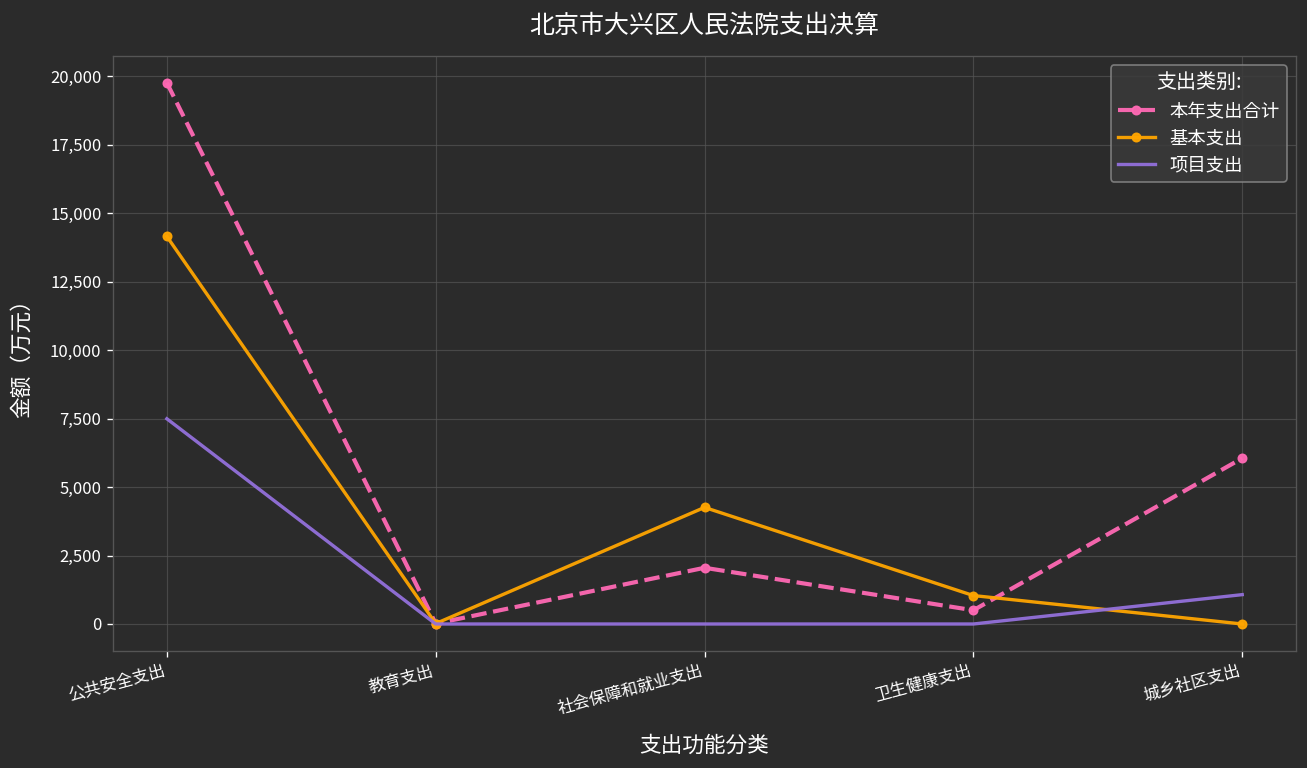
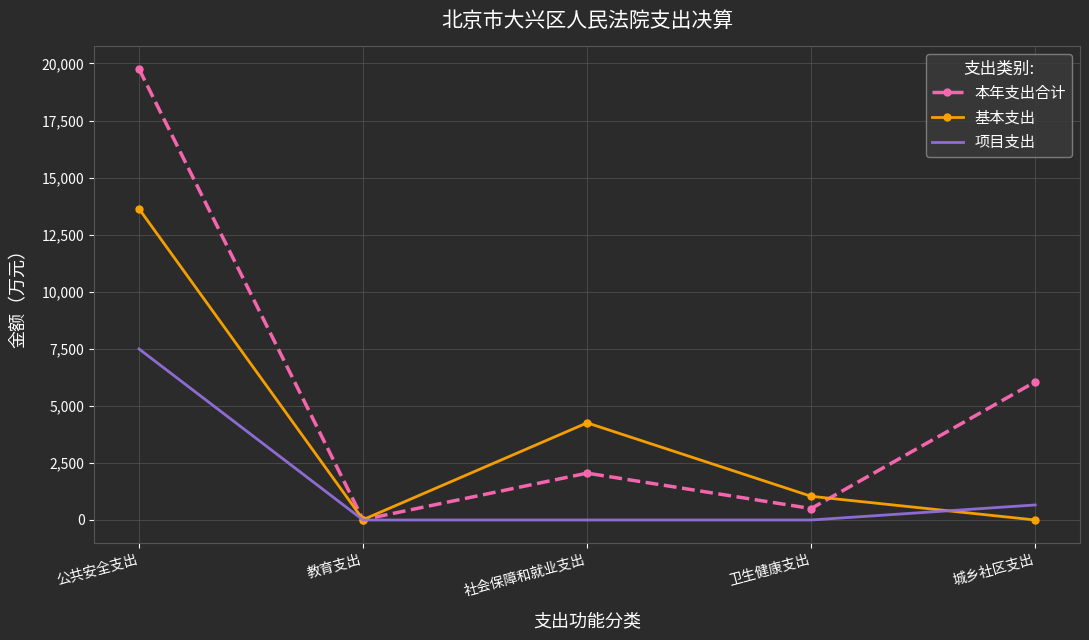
  {
    "本年支出合计": {
      "公共安全支出": "19,800",
      "社会保障和就业支出": "2,100",
      "卫生健康支出": "500",
      "城乡社区支出": "6,100"
    },
    "基本支出": {
-     "公共安全支出": "14,100",
+     "公共安全支出": "13,600",
      "社会保障和就业支出": "4,300",
      "卫生健康支出": "1,000",
      "城乡社区支出": "0"
    },
    "项目支出": {
      "公共安全支出": "7,500",
      "社会保障和就业支出": "0",
      "卫生健康支出": "0",
-     "城乡社区支出": "1,100"
+     "城乡社区支出": "700"
    }
  }
